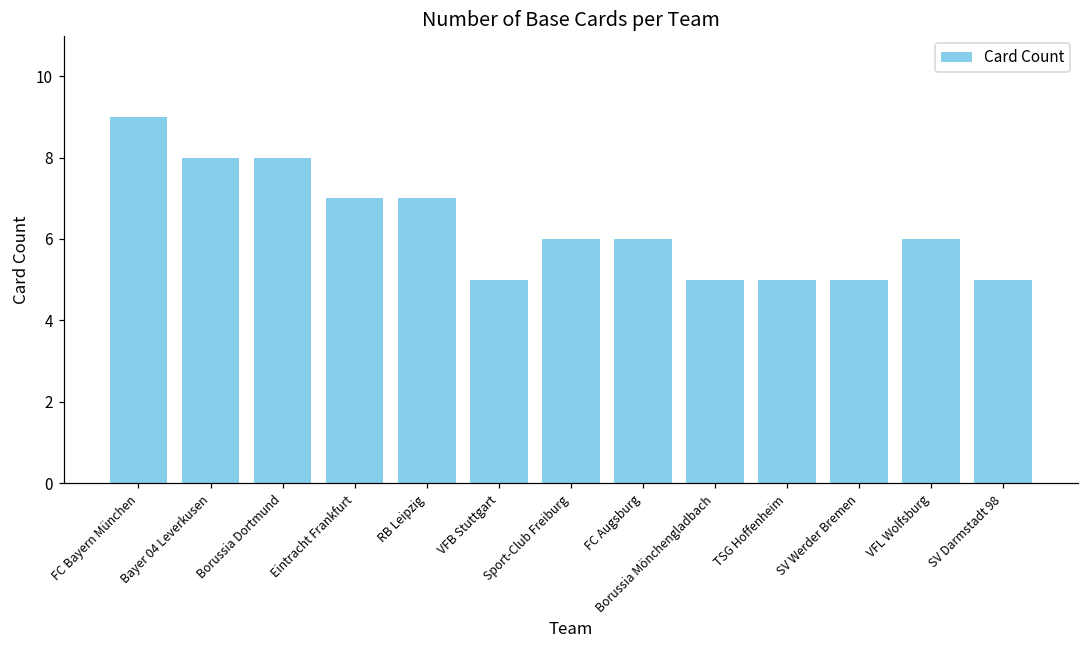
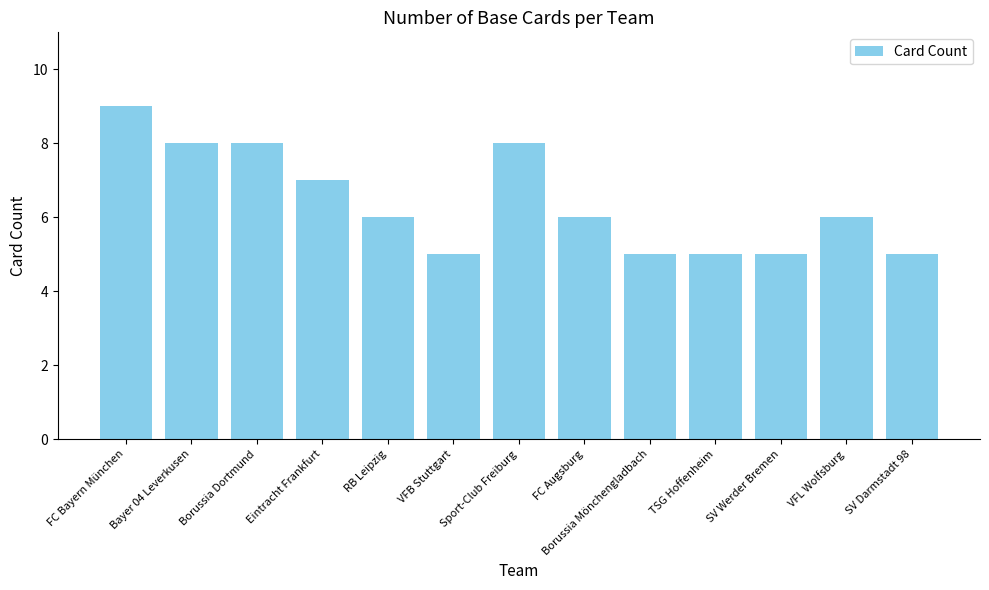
  {
    "FC Bayern München": 9,
    "Bayer 04 Leverkusen": 8,
    "Borussia Dortmund": 8,
    "Eintracht Frankfurt": 7,
-   "RB Leipzig": 7,
+   "RB Leipzig": 6,
    "VFB Stuttgart": 5,
-   "Sport-Club Freiburg": 6,
+   "Sport-Club Freiburg": 8,
    "FC Augsburg": 6,
    "Borussia Mönchengladbach": 5,
    "TSG Hoffenheim": 5,
    "SV Werder Bremen": 5,
    "VFL Wolfsburg": 6,
    "SV Darmstadt 98": 5
  }
